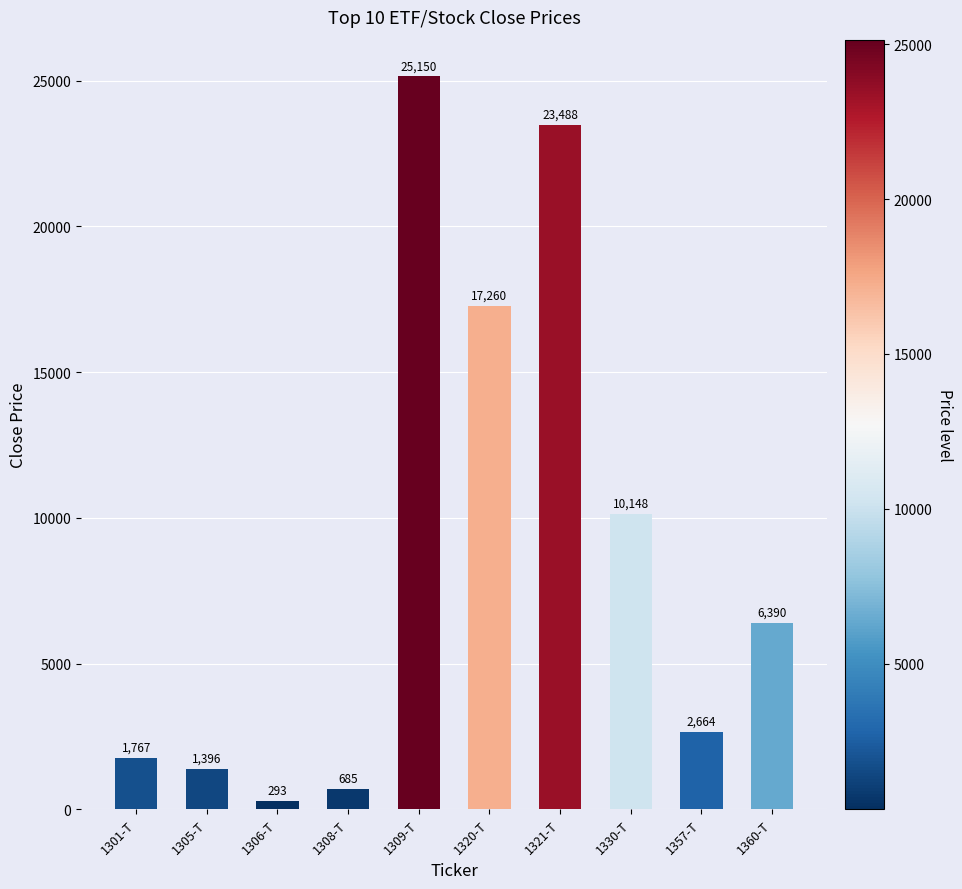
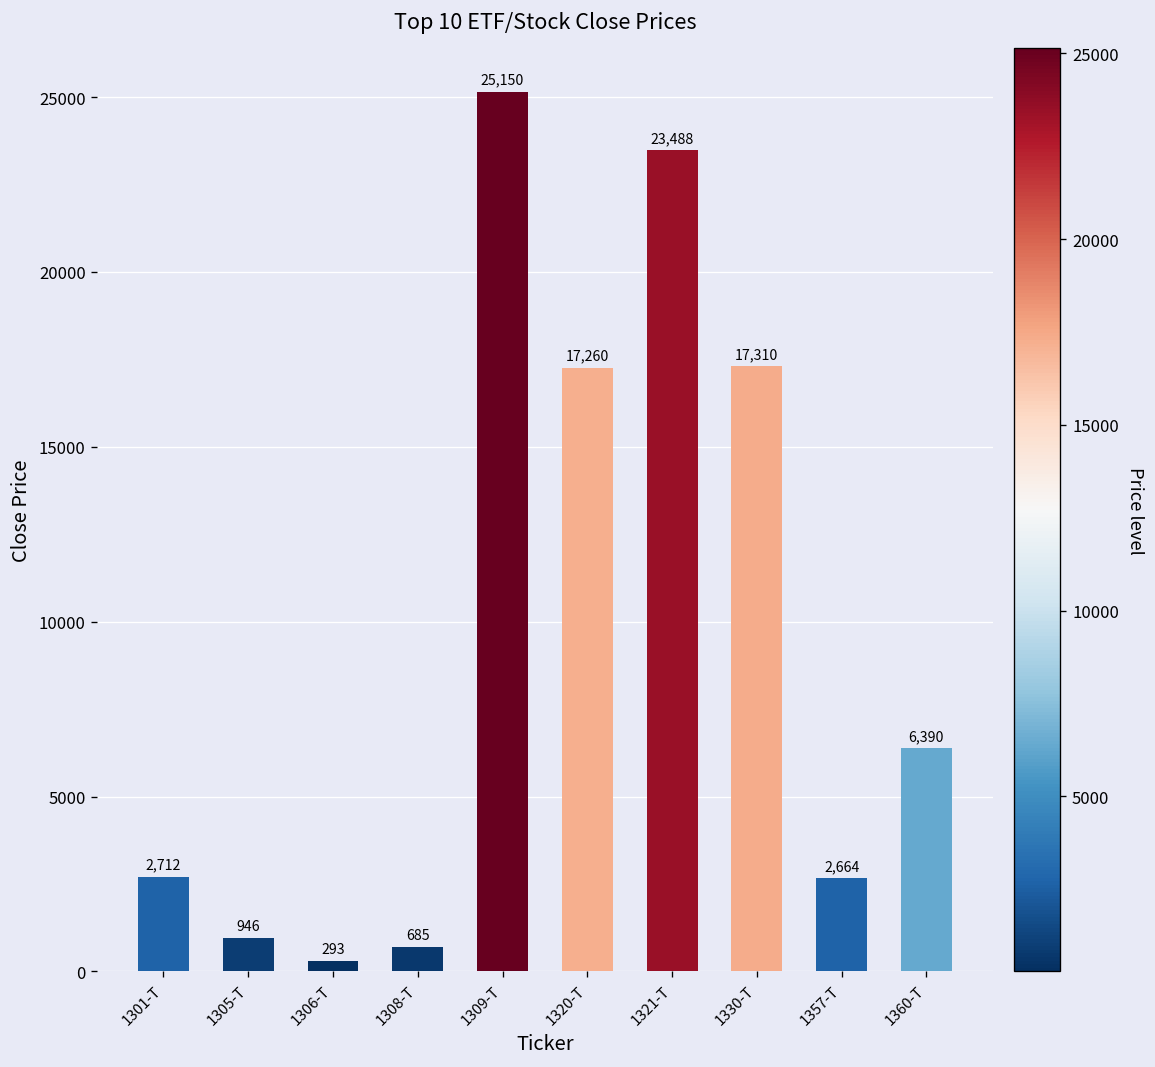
  {
-   "1301-T": "1,767",
-   "1305-T": "1,396",
+   "1301-T": "2,712",
+   "1305-T": "946",
    "1306-T": "293",
    "1308-T": "685",
    "1309-T": "25,150",
    "1320-T": "17,260",
    "1321-T": "23,488",
-   "1330-T": "10,148",
+   "1330-T": "17,310",
    "1357-T": "2,664",
    "1360-T": "6,390"
  }
